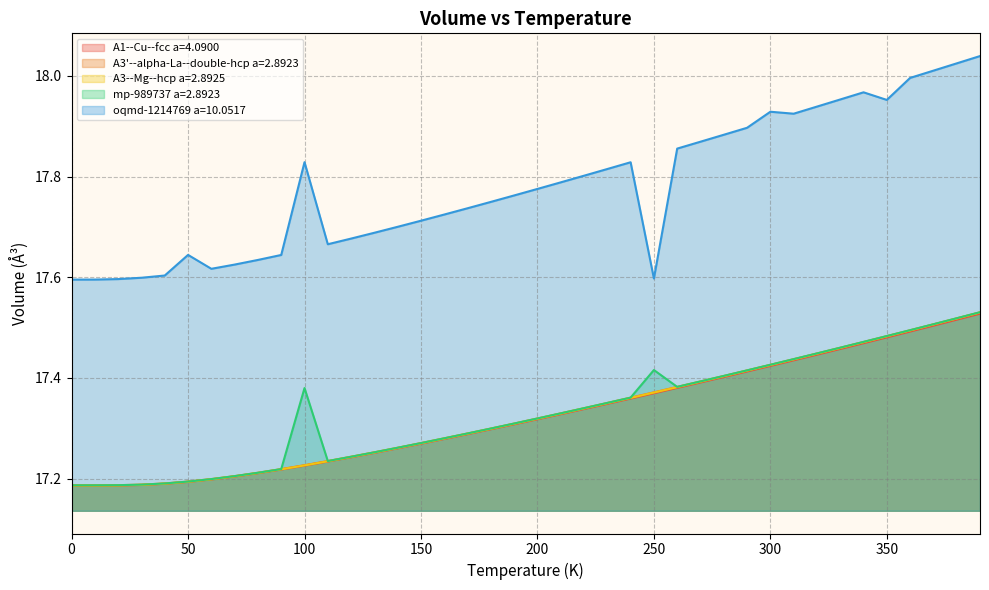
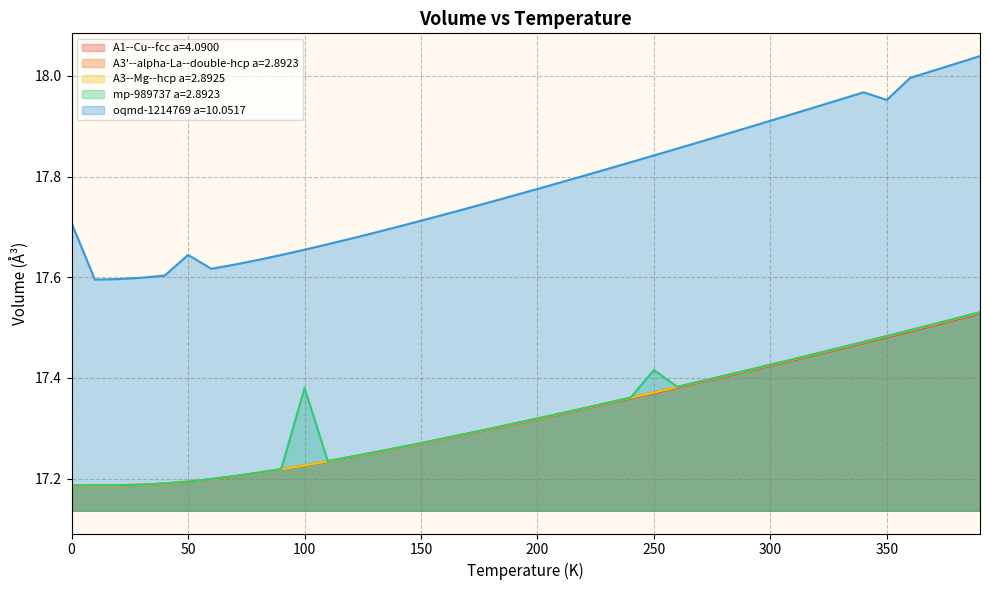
  {
    "mp-989737 a=2.8923": {
      "100": 17.38,
      "250": 17.42
    },
    "oqmd-1214769 a=10.0517": {
-     "0": 17.60,
+     "0": 17.71,
      "50": 17.64,
-     "100": 17.83,
+     "100": 17.65,
      "150": 17.71,
      "200": 17.78,
-     "250": 17.60,
-     "300": 17.93,
+     "250": 17.84,
+     "300": 17.91,
      "350": 17.95
    }
  }
